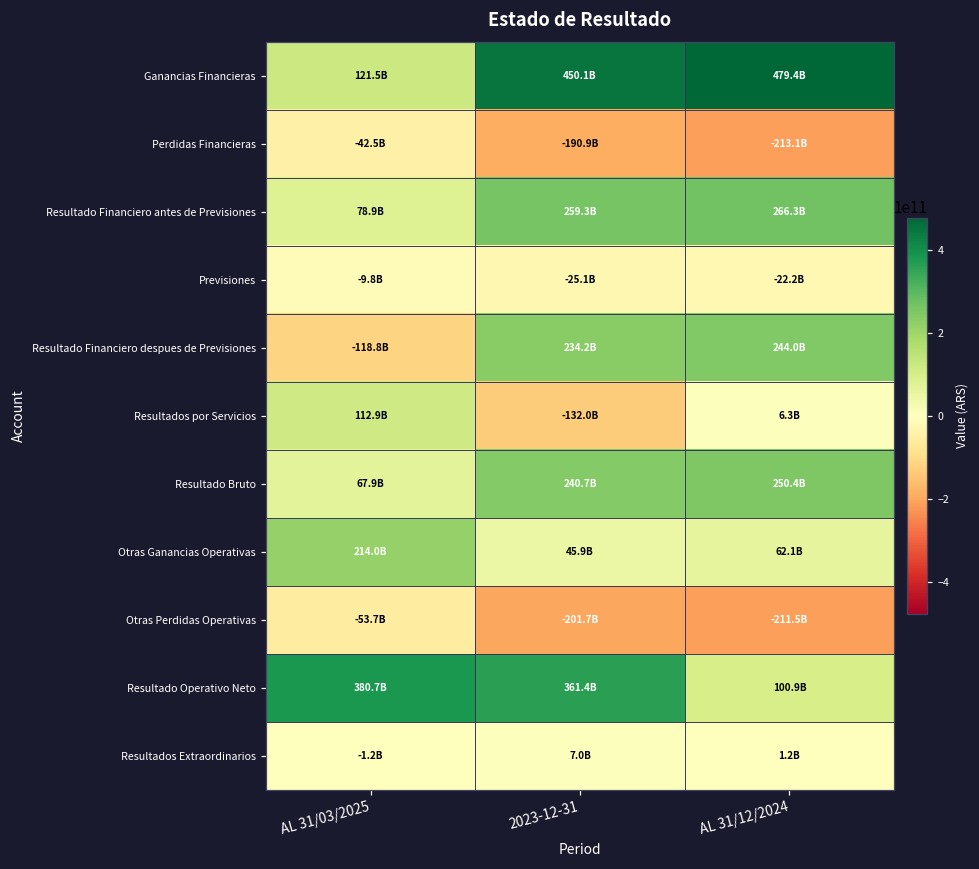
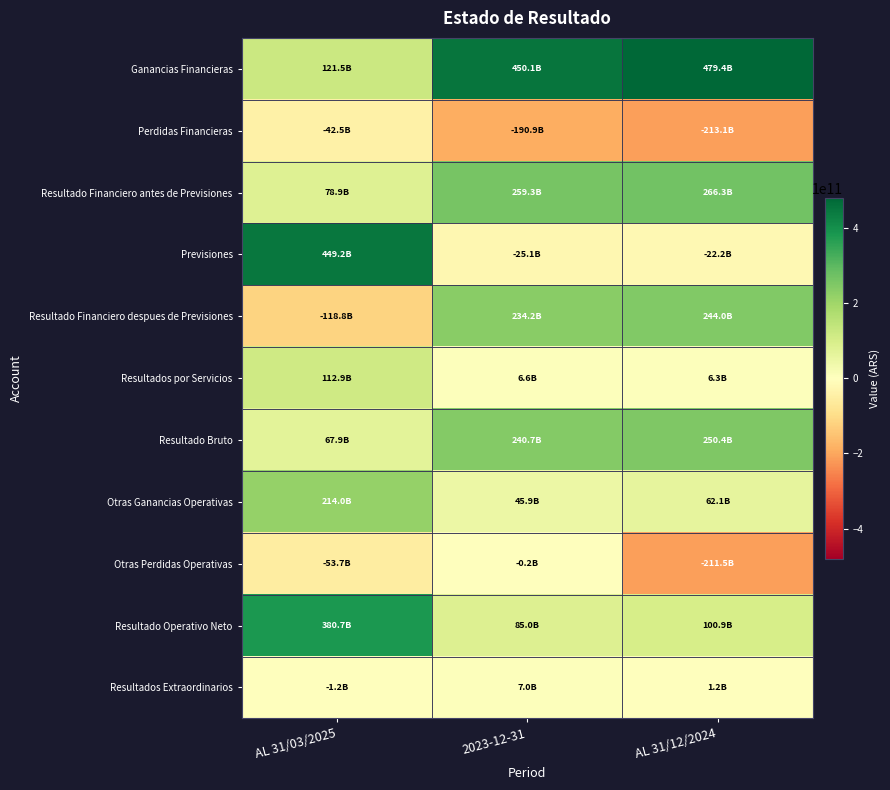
  {
    "Ganancias Financieras": {
      "AL 31/03/2025": "121.5B",
      "2023-12-31": "450.1B",
      "AL 31/12/2024": "479.4B"
    },
    "Perdidas Financieras": {
      "AL 31/03/2025": "-42.5B",
      "2023-12-31": "-190.9B",
      "AL 31/12/2024": "-213.1B"
    },
    "Resultado Financiero antes de Previsiones": {
      "AL 31/03/2025": "78.9B",
      "2023-12-31": "259.3B",
      "AL 31/12/2024": "266.3B"
    },
    "Previsiones": {
-     "AL 31/03/2025": "-9.8B",
+     "AL 31/03/2025": "449.2B",
      "2023-12-31": "-25.1B",
      "AL 31/12/2024": "-22.2B"
    },
    "Resultado Financiero despues de Previsiones": {
      "AL 31/03/2025": "-118.8B",
      "2023-12-31": "234.2B",
      "AL 31/12/2024": "244.0B"
    },
    "Resultados por Servicios": {
      "AL 31/03/2025": "112.9B",
-     "2023-12-31": "-132.0B",
+     "2023-12-31": "6.6B",
      "AL 31/12/2024": "6.3B"
    },
    "Resultado Bruto": {
      "AL 31/03/2025": "67.9B",
      "2023-12-31": "240.7B",
      "AL 31/12/2024": "250.4B"
    },
    "Otras Ganancias Operativas": {
      "AL 31/03/2025": "214.0B",
      "2023-12-31": "45.9B",
      "AL 31/12/2024": "62.1B"
    },
    "Otras Perdidas Operativas": {
      "AL 31/03/2025": "-53.7B",
-     "2023-12-31": "-201.7B",
+     "2023-12-31": "-0.2B",
      "AL 31/12/2024": "-211.5B"
    },
    "Resultado Operativo Neto": {
      "AL 31/03/2025": "380.7B",
-     "2023-12-31": "361.4B",
+     "2023-12-31": "85.0B",
      "AL 31/12/2024": "100.9B"
    },
    "Resultados Extraordinarios": {
      "AL 31/03/2025": "-1.2B",
      "2023-12-31": "7.0B",
      "AL 31/12/2024": "1.2B"
    }
  }
